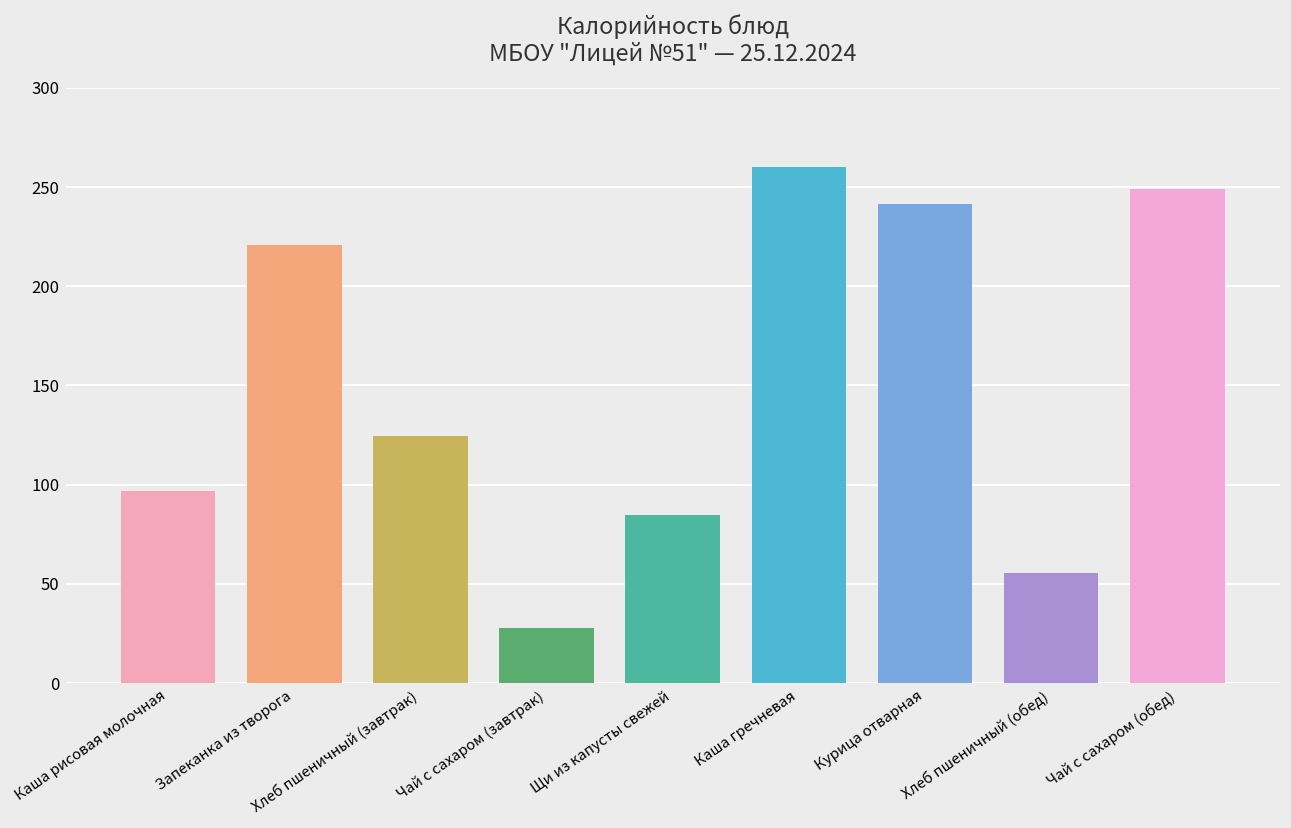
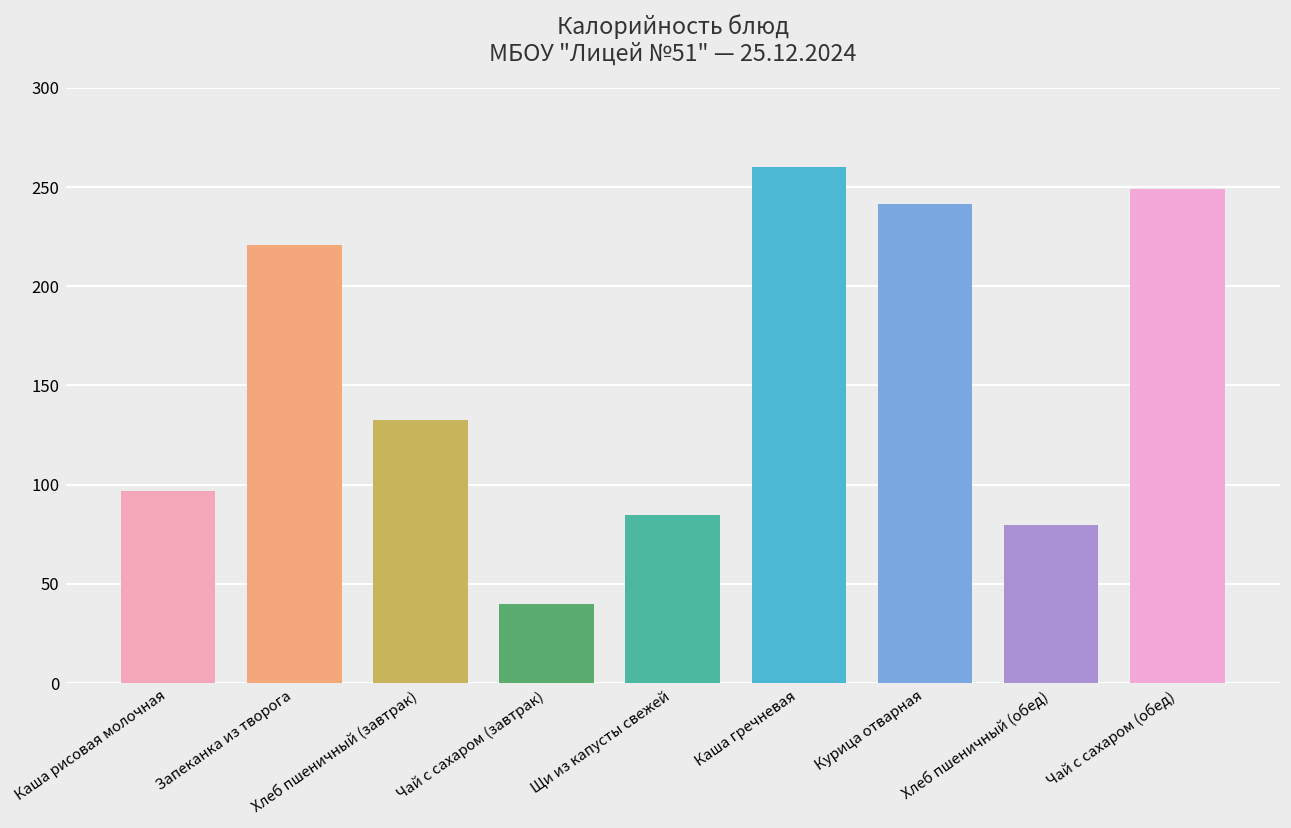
  {
    "Каша рисовая молочная": 97,
    "Запеканка из творога": 221,
-   "Хлеб пшеничный (завтрак)": 124,
-   "Чай с сахаром (завтрак)": 28,
+   "Хлеб пшеничный (завтрак)": 133,
+   "Чай с сахаром (завтрак)": 40,
    "Щи из капусты свежей": 85,
    "Каша гречневая": 260,
    "Курица отварная": 242,
-   "Хлеб пшеничный (обед)": 55,
+   "Хлеб пшеничный (обед)": 80,
    "Чай с сахаром (обед)": 249
  }
